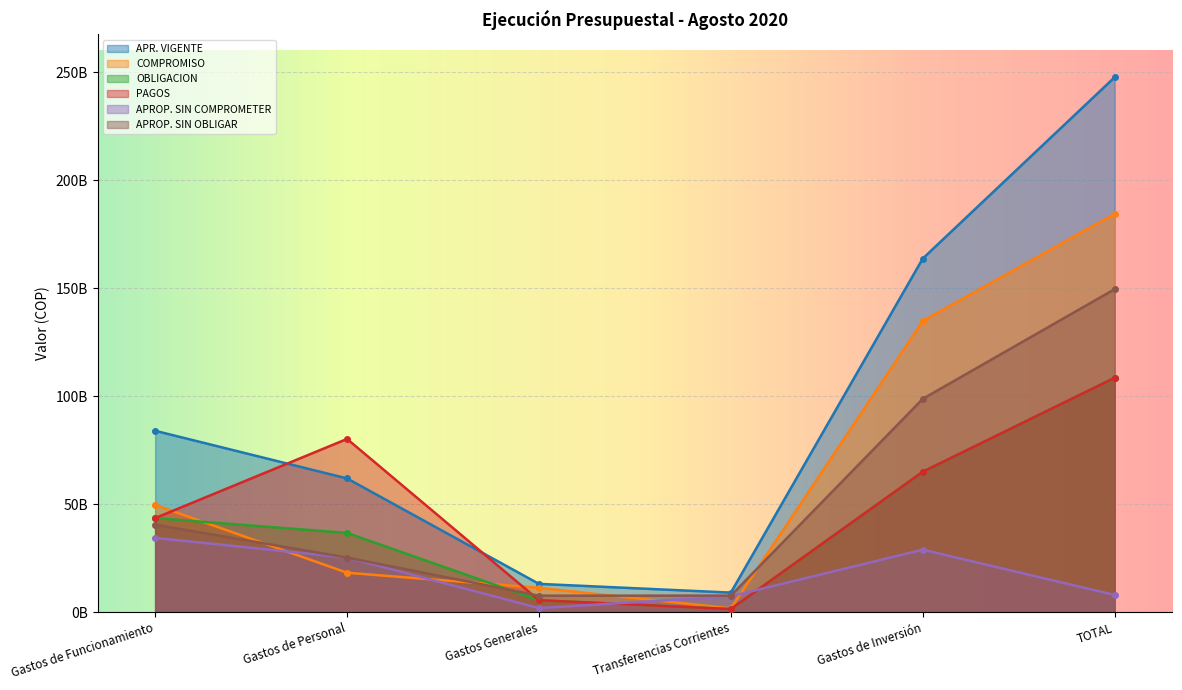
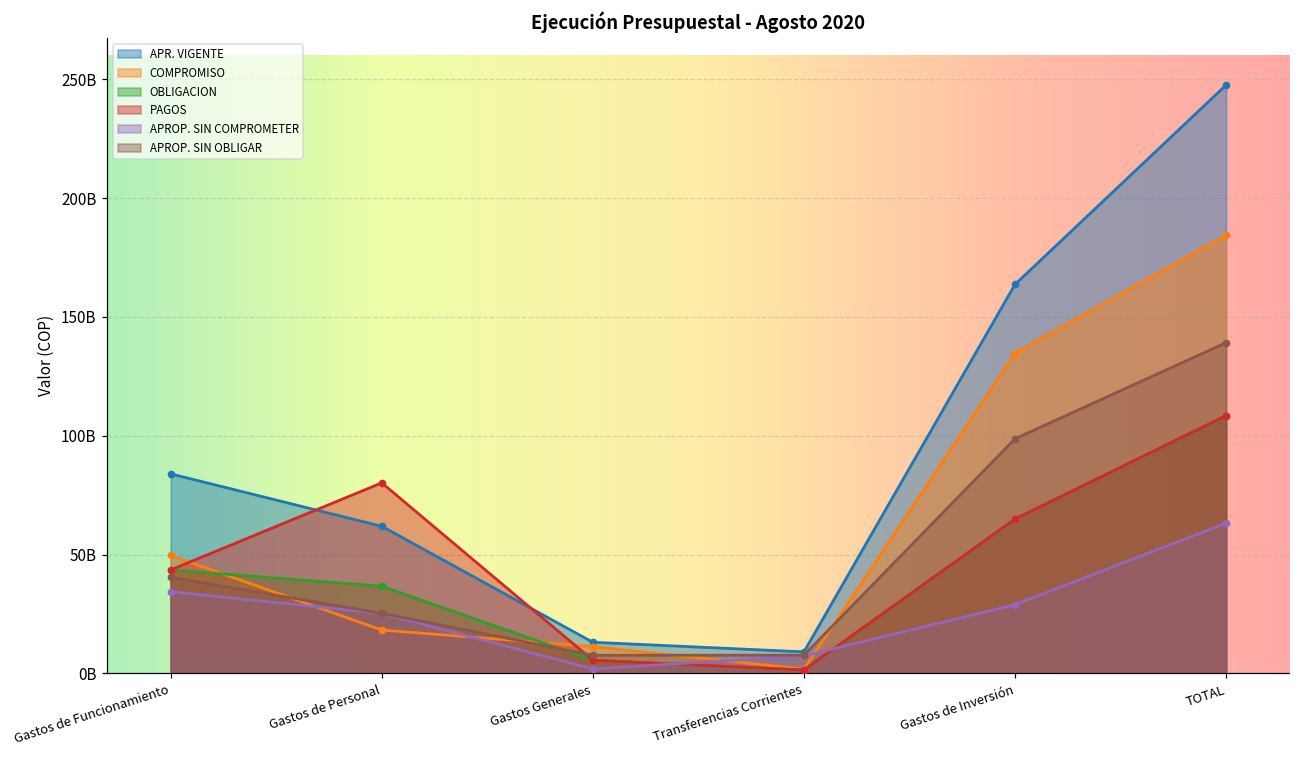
  {
    "APR. VIGENTE": {
      "Gastos de Funcionamiento": 84000000000,
      "Gastos de Personal": 62000000000,
      "Gastos Generales": 13000000000,
      "Transferencias Corrientes": 9000000000,
      "Gastos de Inversión": 164000000000,
      "TOTAL": 248000000000
    },
    "COMPROMISO": {
      "Gastos de Funcionamiento": 50000000000,
      "Gastos de Personal": 18000000000,
      "Gastos Generales": 11000000000,
      "Gastos de Inversión": 135000000000,
      "TOTAL": 184000000000
    },
    "OBLIGACION": {
      "Gastos de Personal": 37000000000
    },
    "PAGOS": {
      "Gastos de Personal": 80000000000
    },
    "APROP. SIN COMPROMETER": {
      "Gastos de Funcionamiento": 34000000000,
      "Gastos Generales": 2000000000,
      "Gastos de Inversión": 29000000000,
-     "TOTAL": 8000000000
+     "TOTAL": 63000000000
    },
    "APROP. SIN OBLIGAR": {
      "Gastos de Funcionamiento": 40000000000,
      "Gastos Generales": 8000000000,
      "Gastos de Inversión": 99000000000,
-     "TOTAL": 150000000000
+     "TOTAL": 139000000000
    }
  }
